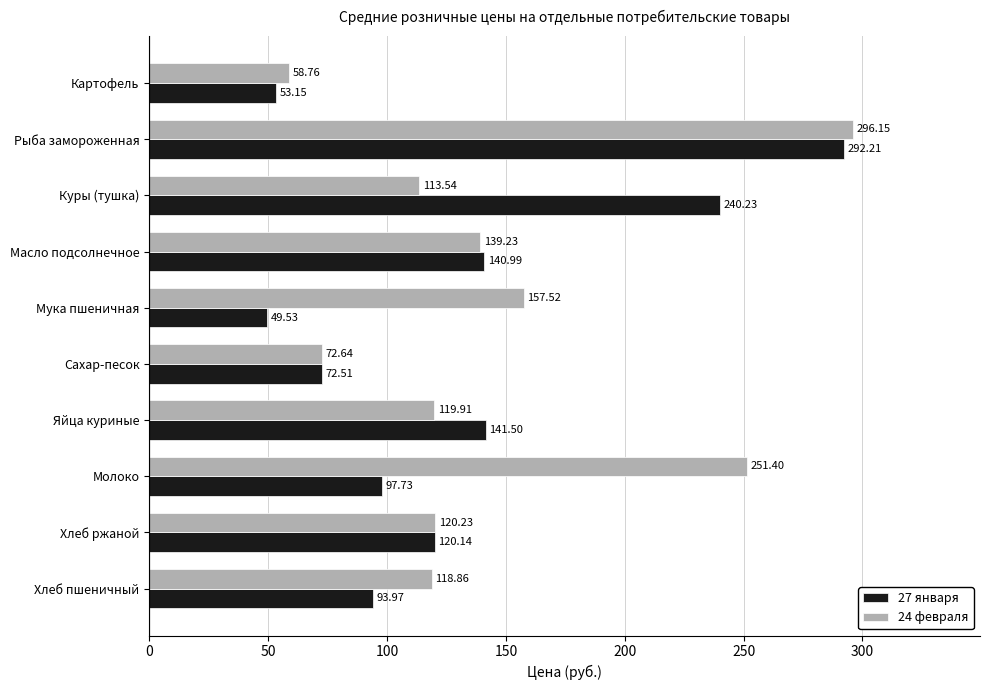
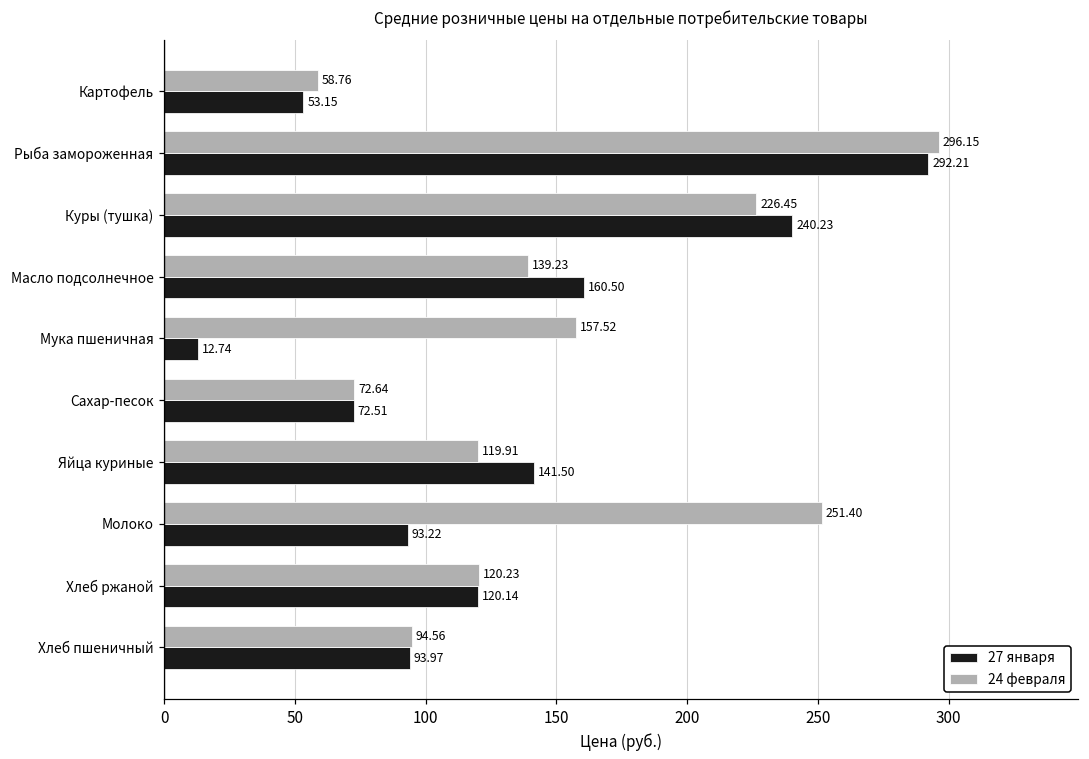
  {
    "27 января": {
      "Картофель": 53.15,
      "Рыба замороженная": 292.21,
      "Куры (тушка)": 240.23,
-     "Масло подсолнечное": 140.99,
-     "Мука пшеничная": 49.53,
+     "Масло подсолнечное": 160.50,
+     "Мука пшеничная": 12.74,
      "Сахар-песок": 72.51,
      "Яйца куриные": 141.50,
-     "Молоко": 97.73,
+     "Молоко": 93.22,
      "Хлеб ржаной": 120.14,
      "Хлеб пшеничный": 93.97
    },
    "24 февраля": {
      "Картофель": 58.76,
      "Рыба замороженная": 296.15,
-     "Куры (тушка)": 113.54,
+     "Куры (тушка)": 226.45,
      "Масло подсолнечное": 139.23,
      "Мука пшеничная": 157.52,
      "Сахар-песок": 72.64,
      "Яйца куриные": 119.91,
      "Молоко": 251.40,
      "Хлеб ржаной": 120.23,
-     "Хлеб пшеничный": 118.86
+     "Хлеб пшеничный": 94.56
    }
  }
